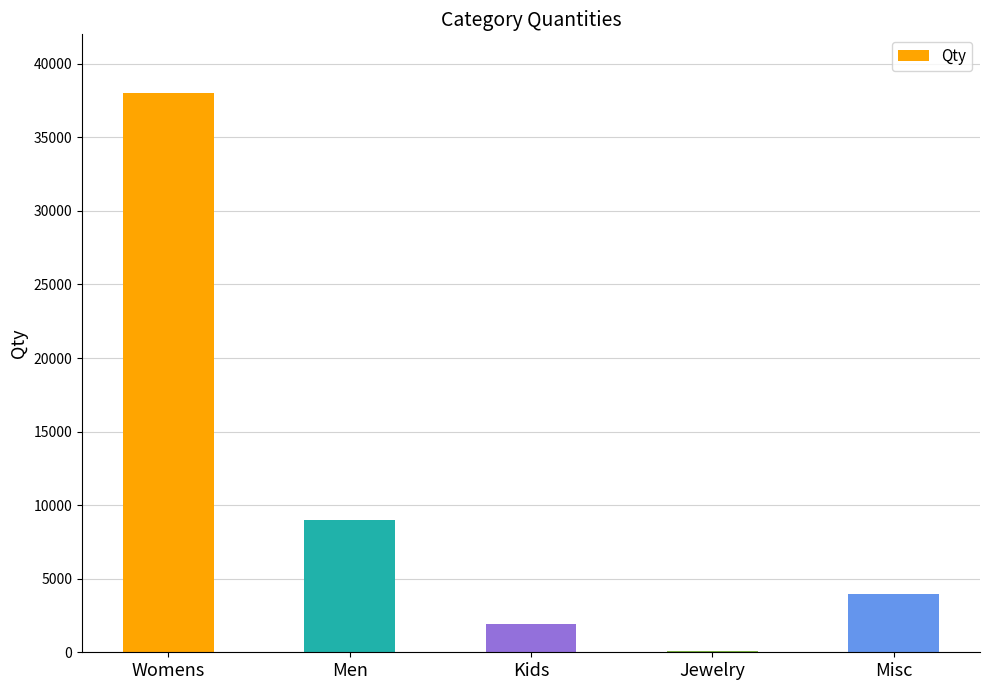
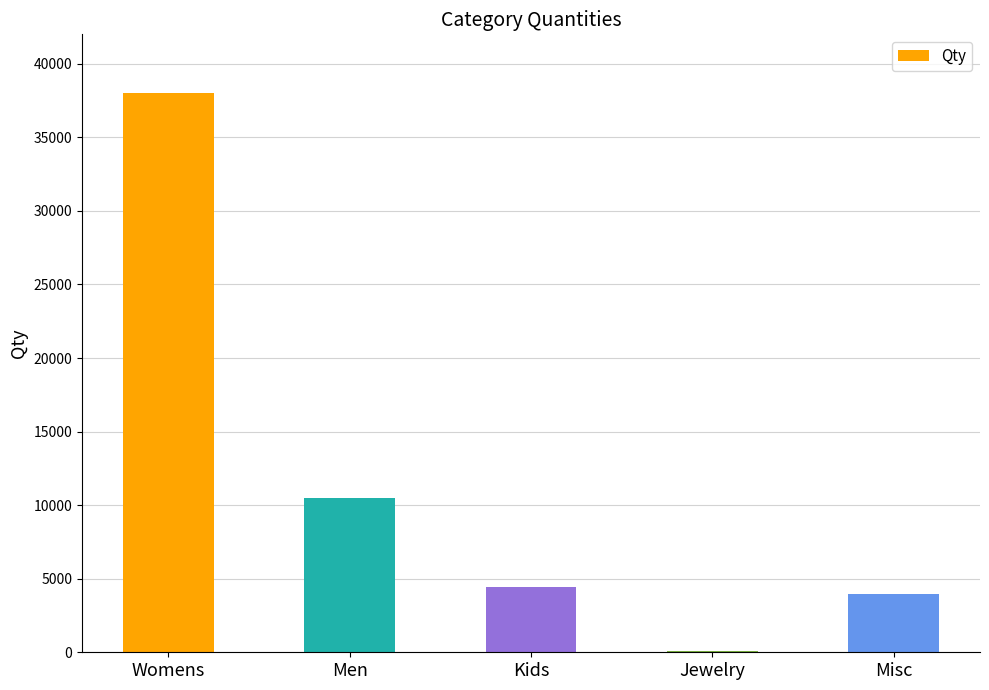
  {
    "Womens": 38000,
-   "Men": 9000,
-   "Kids": 1900,
+   "Men": 10500,
+   "Kids": 4400,
    "Misc": 3900
  }
